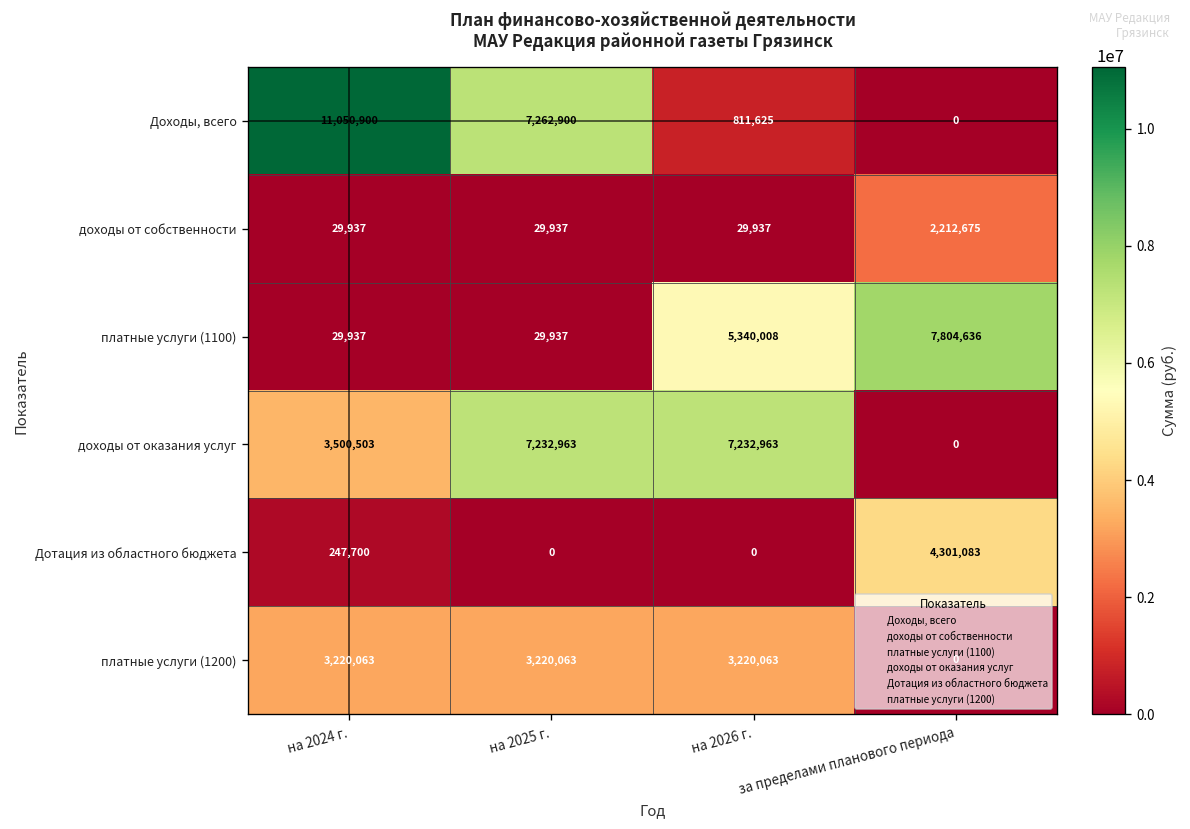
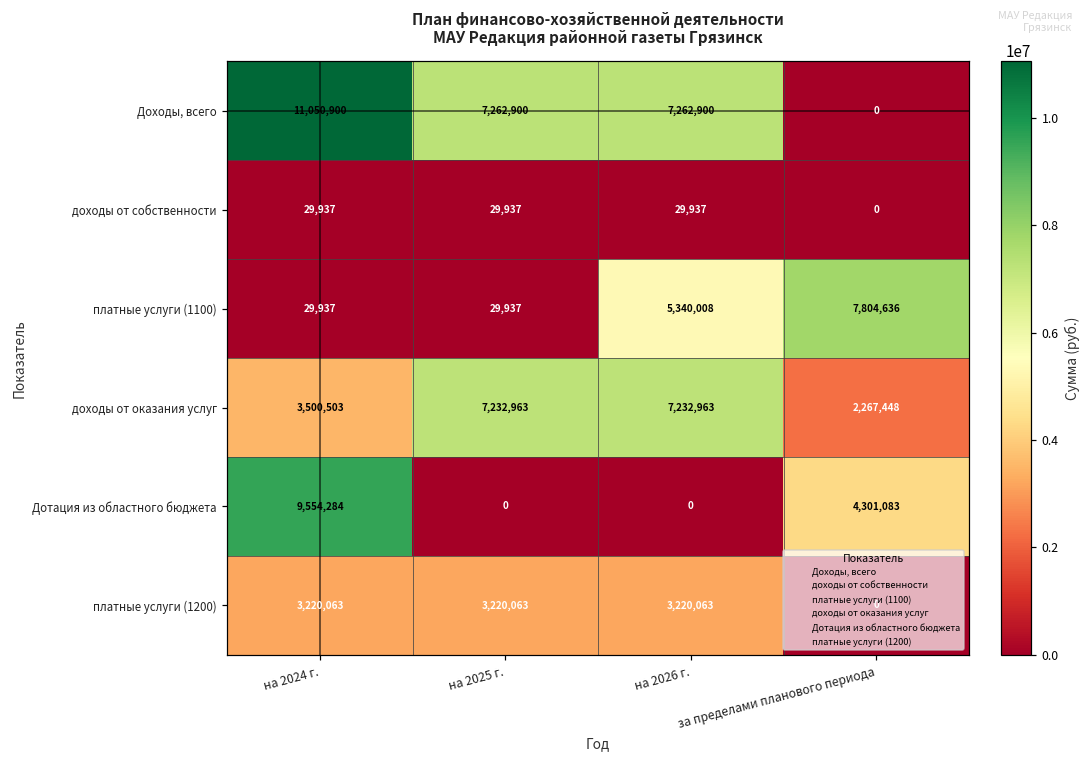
  {
    "Доходы, всего": {
      "на 2024 г.": "11,050,900",
      "на 2025 г.": "7,262,900",
-     "на 2026 г.": "811,625",
+     "на 2026 г.": "7,262,900",
      "за пределами планового периода": "0"
    },
    "доходы от собственности": {
      "на 2024 г.": "29,937",
      "на 2025 г.": "29,937",
      "на 2026 г.": "29,937",
-     "за пределами планового периода": "2,212,675"
+     "за пределами планового периода": "0"
    },
    "платные услуги (1100)": {
      "на 2024 г.": "29,937",
      "на 2025 г.": "29,937",
      "на 2026 г.": "5,340,008",
      "за пределами планового периода": "7,804,636"
    },
    "доходы от оказания услуг": {
      "на 2024 г.": "3,500,503",
      "на 2025 г.": "7,232,963",
      "на 2026 г.": "7,232,963",
-     "за пределами планового периода": "0"
+     "за пределами планового периода": "2,267,448"
    },
    "Дотация из областного бюджета": {
-     "на 2024 г.": "247,700",
+     "на 2024 г.": "9,554,284",
      "на 2025 г.": "0",
      "на 2026 г.": "0",
      "за пределами планового периода": "4,301,083"
    },
    "платные услуги (1200)": {
      "на 2024 г.": "3,220,063",
      "на 2025 г.": "3,220,063",
      "на 2026 г.": "3,220,063"
    }
  }
